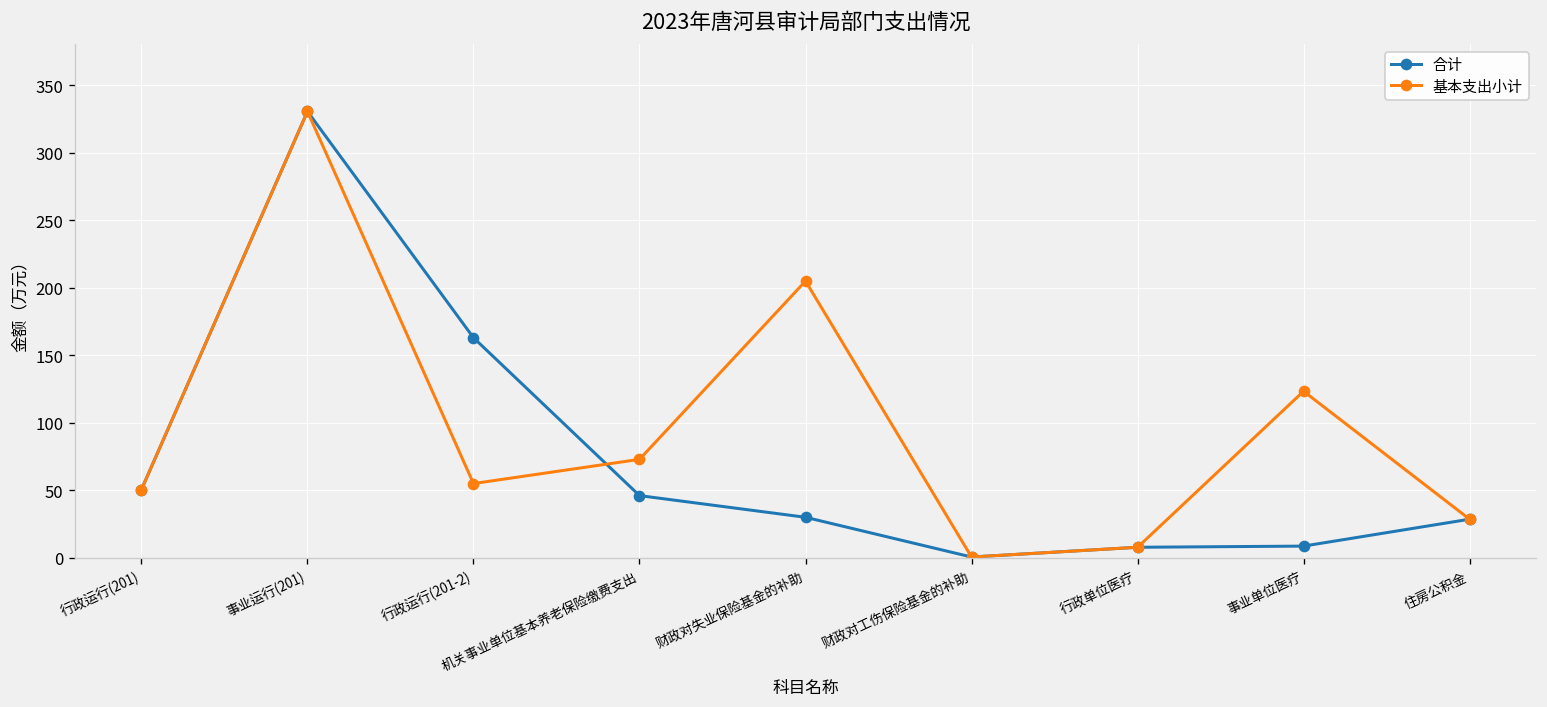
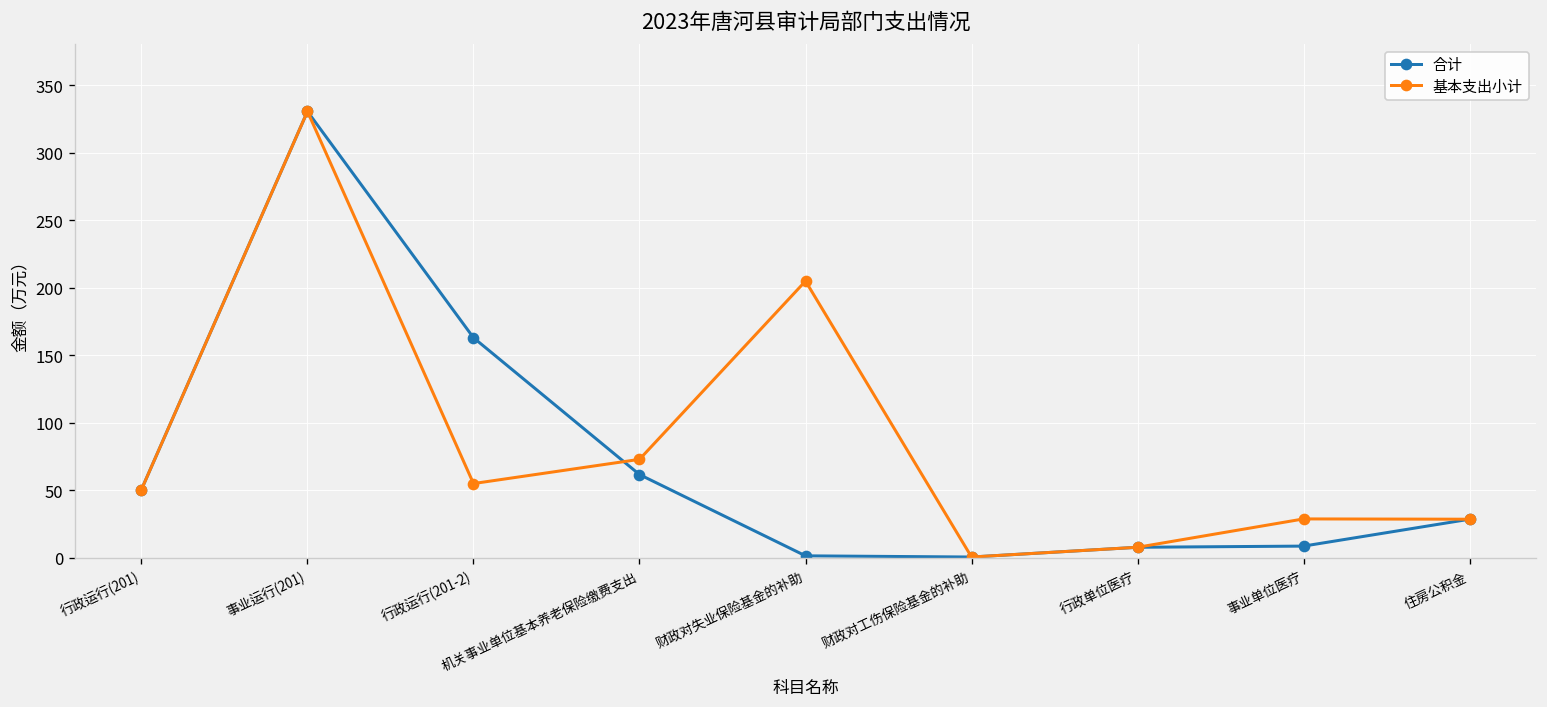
  {
    "合计": {
      "行政运行(201-2)": 163,
-     "机关事业单位基本养老保险缴费支出": 46,
-     "财政对失业保险基金的补助": 30,
+     "机关事业单位基本养老保险缴费支出": 62,
+     "财政对失业保险基金的补助": 1,
      "事业单位医疗": 9
    },
    "基本支出小计": {
      "行政运行(201-2)": 55,
      "机关事业单位基本养老保险缴费支出": 73,
      "财政对失业保险基金的补助": 205,
-     "事业单位医疗": 123
+     "事业单位医疗": 29
    }
  }
